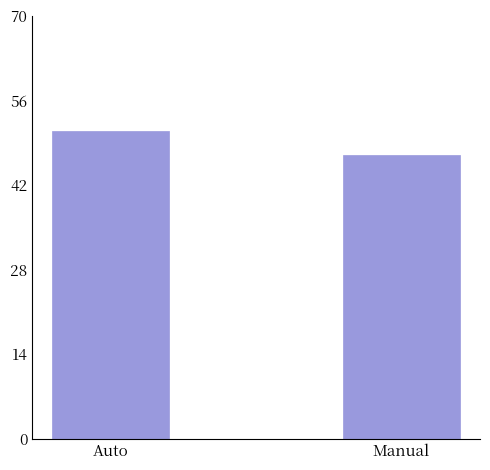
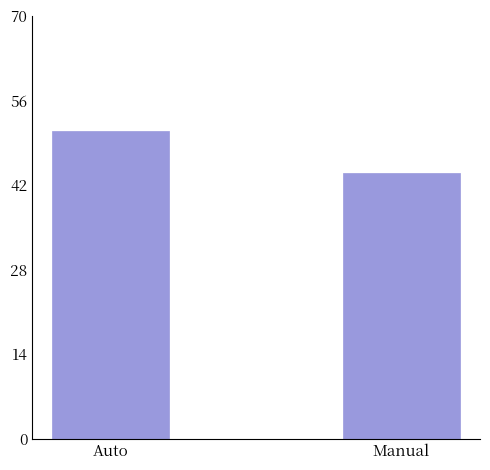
  {
    "Auto": 51,
-   "Manual": 47
+   "Manual": 44
  }
